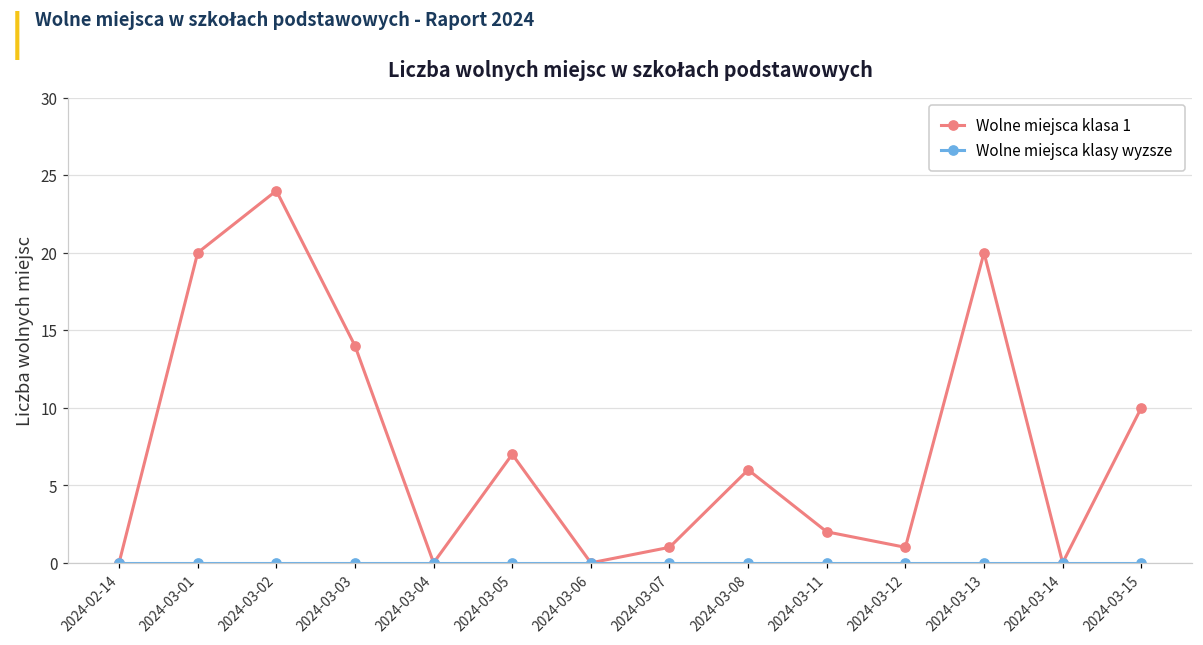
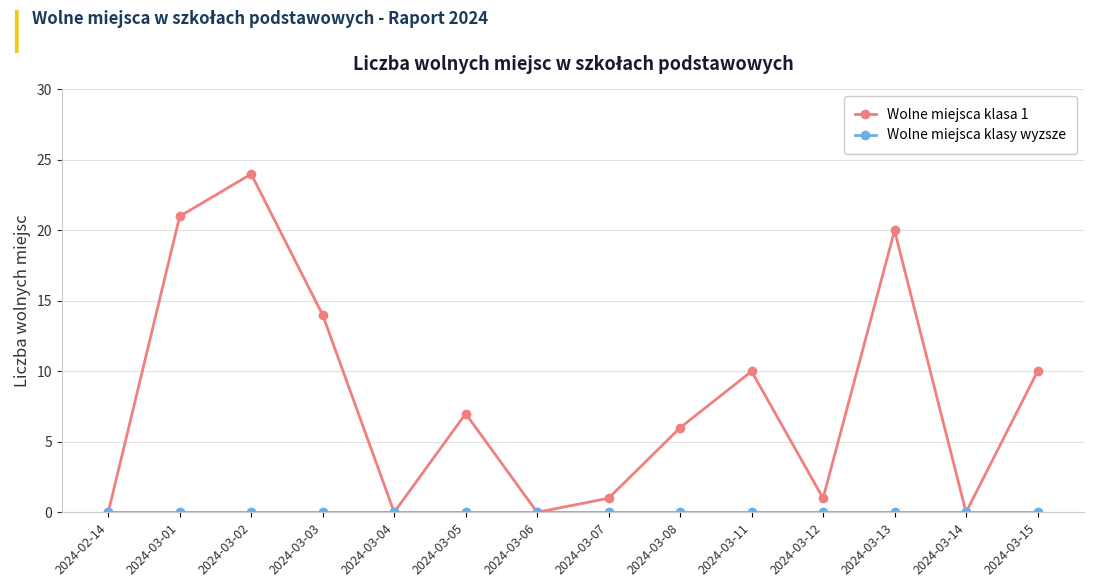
  {
    "Wolne miejsca klasa 1": {
-     "2024-03-01": 20,
+     "2024-03-01": 21,
      "2024-03-02": 24,
      "2024-03-03": 14,
      "2024-03-05": 7,
      "2024-03-07": 1,
      "2024-03-08": 6,
-     "2024-03-11": 2,
+     "2024-03-11": 10,
      "2024-03-12": 1,
      "2024-03-13": 20,
      "2024-03-15": 10
    },
    "Wolne miejsca klasy wyzsze": {
      "2024-03-01": 0,
      "2024-03-02": 0,
      "2024-03-03": 0,
      "2024-03-05": 0,
      "2024-03-07": 0,
      "2024-03-08": 0,
      "2024-03-11": 0,
      "2024-03-12": 0,
      "2024-03-13": 0,
      "2024-03-15": 0
    }
  }
